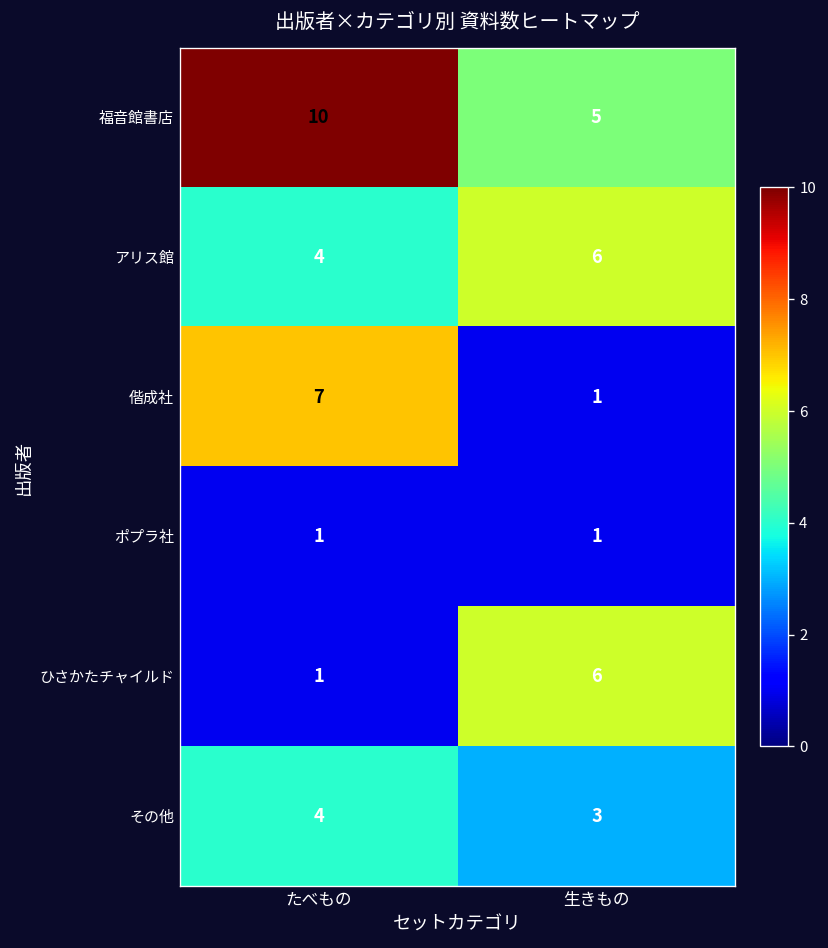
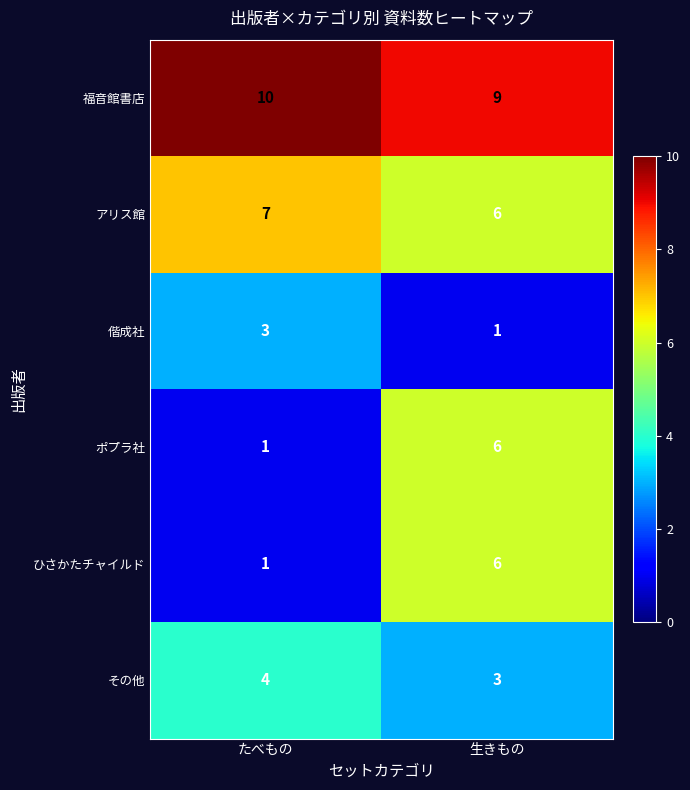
  {
    "福音館書店": {
      "たべもの": 10,
-     "生きもの": 5
+     "生きもの": 9
    },
    "アリス館": {
-     "たべもの": 4,
+     "たべもの": 7,
      "生きもの": 6
    },
    "偕成社": {
-     "たべもの": 7,
+     "たべもの": 3,
      "生きもの": 1
    },
    "ポプラ社": {
      "たべもの": 1,
-     "生きもの": 1
+     "生きもの": 6
    },
    "ひさかたチャイルド": {
      "たべもの": 1,
      "生きもの": 6
    },
    "その他": {
      "たべもの": 4,
      "生きもの": 3
    }
  }
